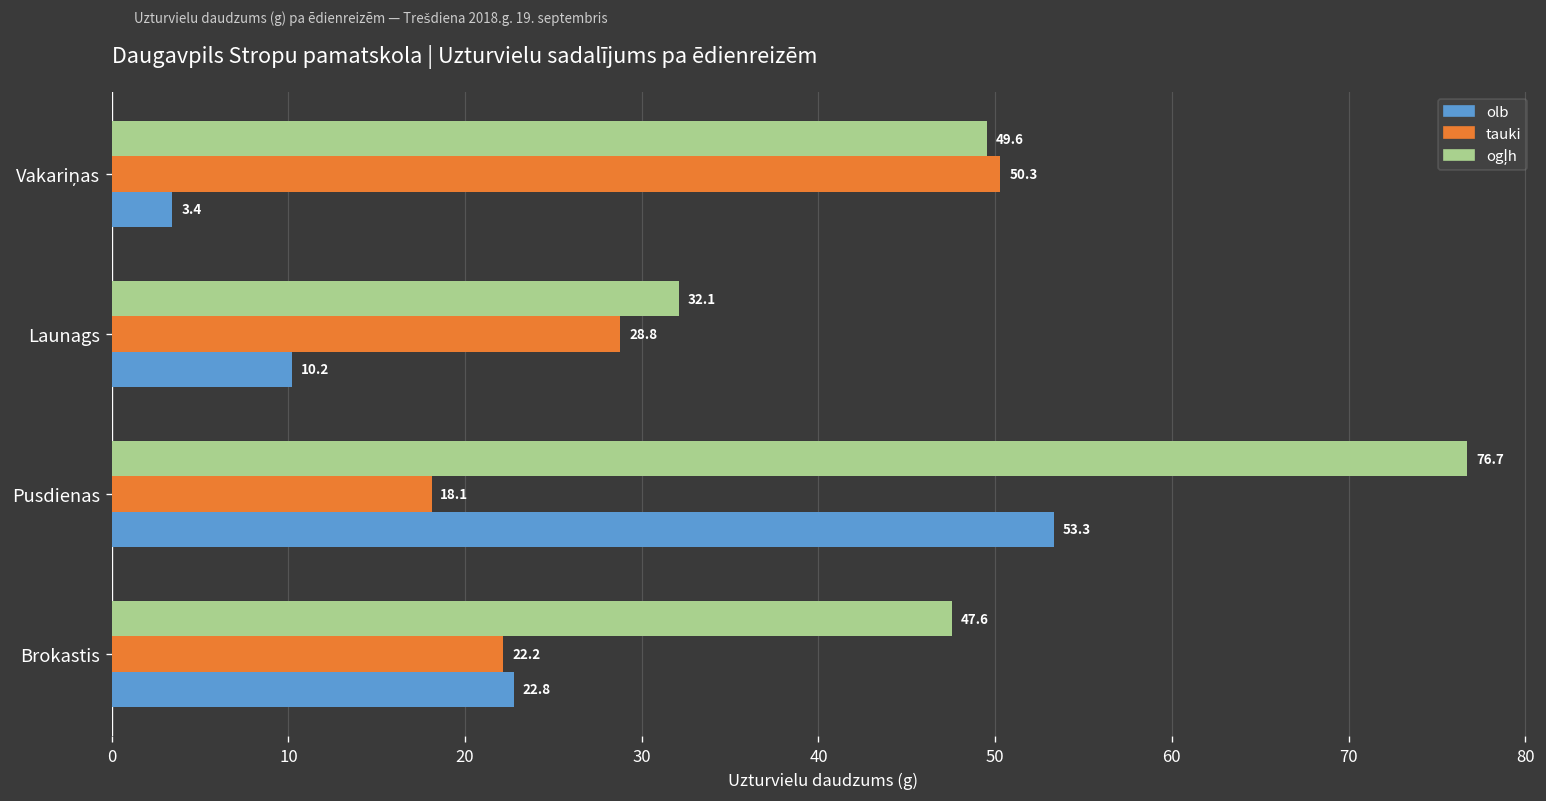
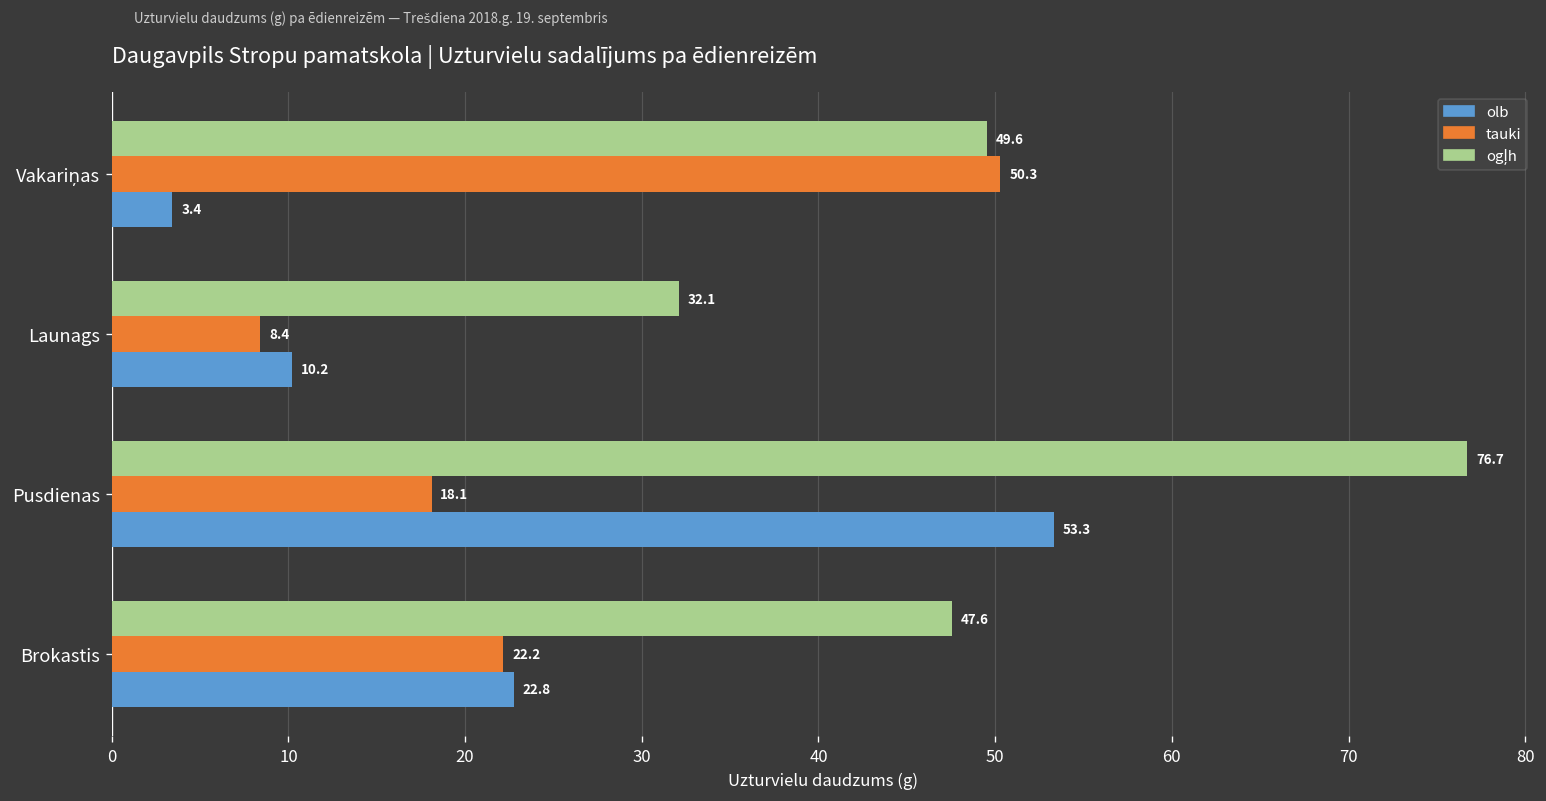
  {
    "olb": {
      "Vakariņas": 3.4,
      "Launags": 10.2,
      "Pusdienas": 53.3,
      "Brokastis": 22.8
    },
    "tauki": {
      "Vakariņas": 50.3,
-     "Launags": 28.8,
+     "Launags": 8.4,
      "Pusdienas": 18.1,
      "Brokastis": 22.2
    },
    "ogļh": {
      "Vakariņas": 49.6,
      "Launags": 32.1,
      "Pusdienas": 76.7,
      "Brokastis": 47.6
    }
  }
